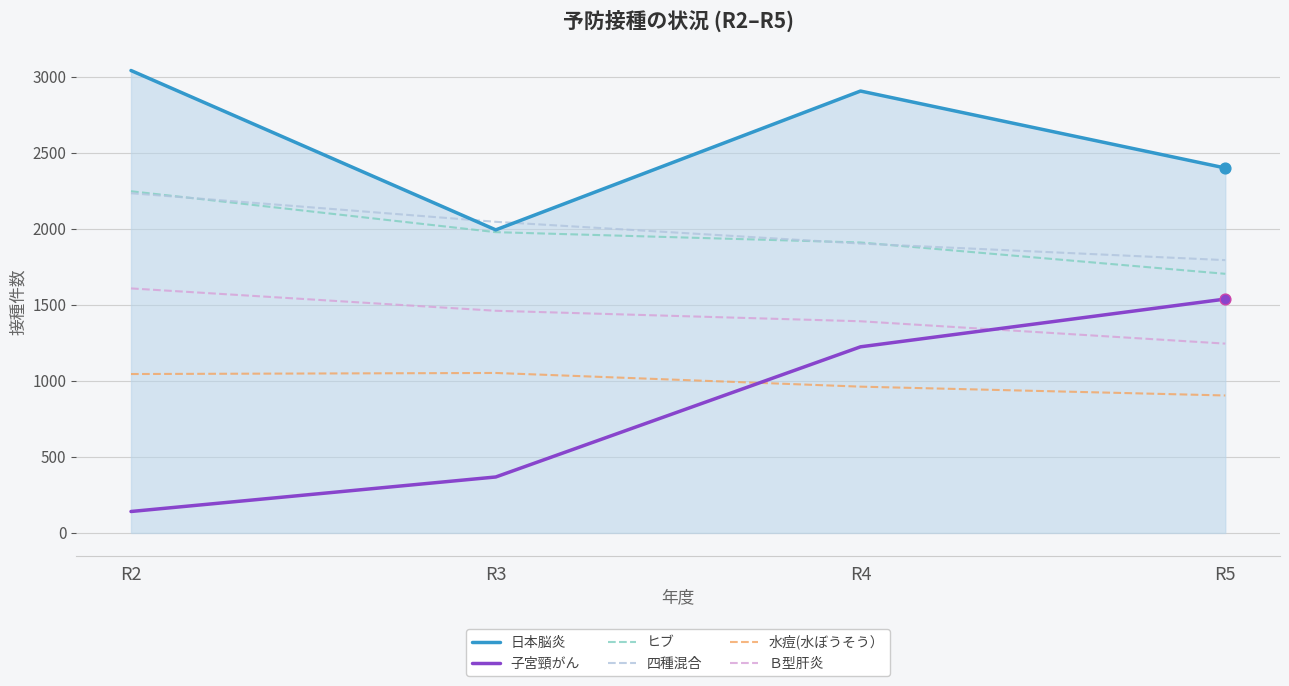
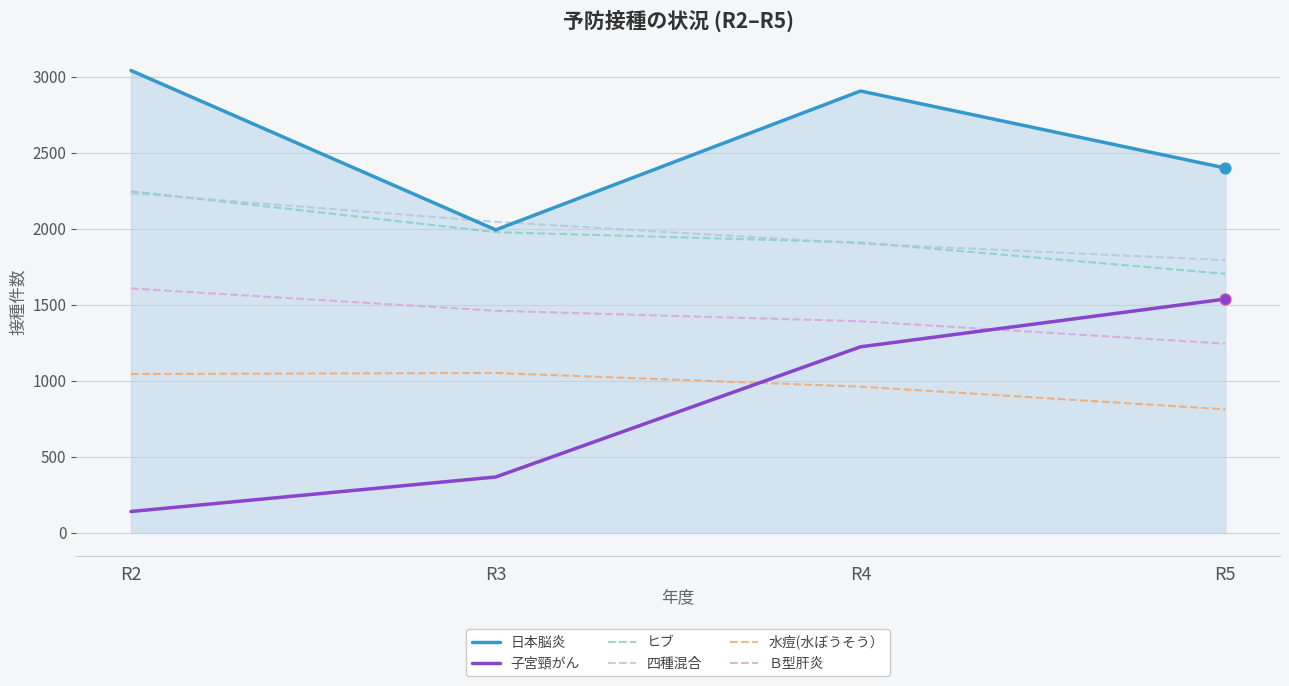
  {
    "水痘(水ぼうそう）": {
      "R2": 1050,
      "R3": 1050,
      "R4": 960,
-     "R5": 900
+     "R5": 810
    }
  }
